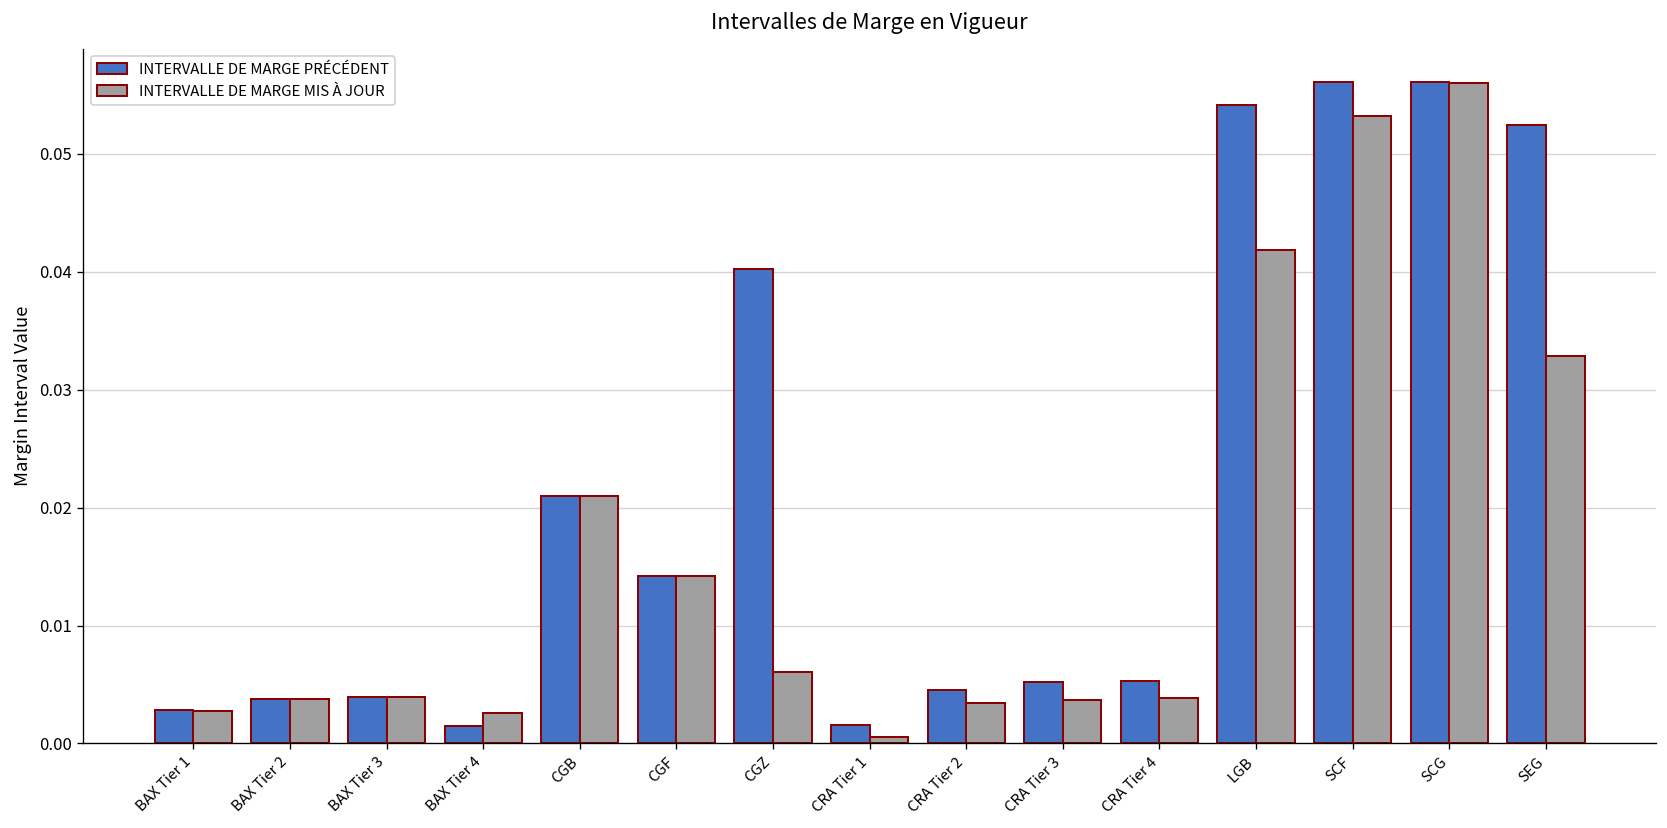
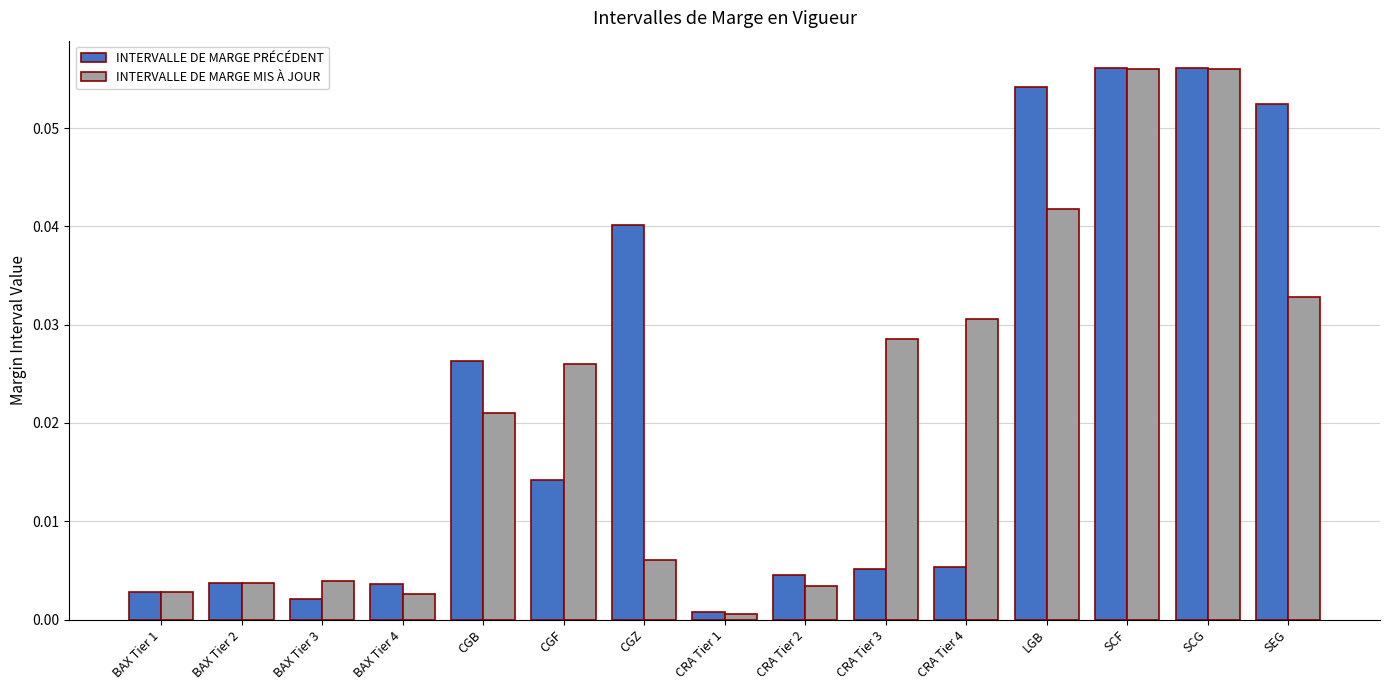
  {
    "INTERVALLE DE MARGE PRÉCÉDENT": {
      "BAX Tier 1": 0.003,
      "BAX Tier 2": 0.004,
-     "BAX Tier 3": 0.004,
-     "BAX Tier 4": 0.002,
-     "CGB": 0.021,
+     "BAX Tier 3": 0.002,
+     "BAX Tier 4": 0.004,
+     "CGB": 0.026,
      "CGF": 0.014,
      "CGZ": 0.040,
-     "CRA Tier 1": 0.002,
+     "CRA Tier 1": 0.001,
      "CRA Tier 2": 0.005,
      "CRA Tier 3": 0.005,
      "CRA Tier 4": 0.005,
      "LGB": 0.054,
      "SCF": 0.056,
      "SCG": 0.056,
      "SEG": 0.052
    },
    "INTERVALLE DE MARGE MIS À JOUR": {
      "BAX Tier 1": 0.003,
      "BAX Tier 2": 0.004,
      "BAX Tier 3": 0.004,
      "BAX Tier 4": 0.003,
      "CGB": 0.021,
-     "CGF": 0.014,
+     "CGF": 0.026,
      "CGZ": 0.006,
      "CRA Tier 1": 0.001,
      "CRA Tier 2": 0.003,
-     "CRA Tier 3": 0.004,
-     "CRA Tier 4": 0.004,
+     "CRA Tier 3": 0.029,
+     "CRA Tier 4": 0.031,
      "LGB": 0.042,
-     "SCF": 0.053,
+     "SCF": 0.056,
      "SCG": 0.056,
      "SEG": 0.033
    }
  }
